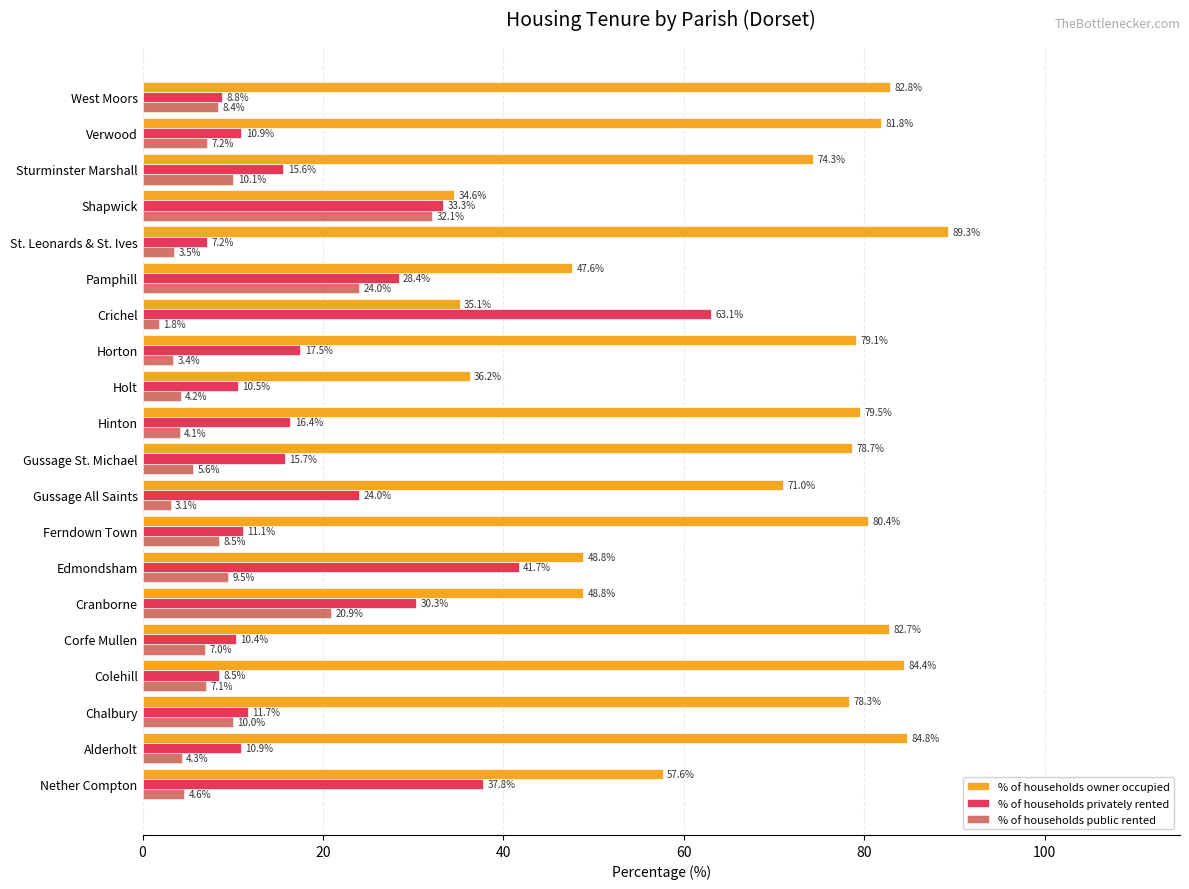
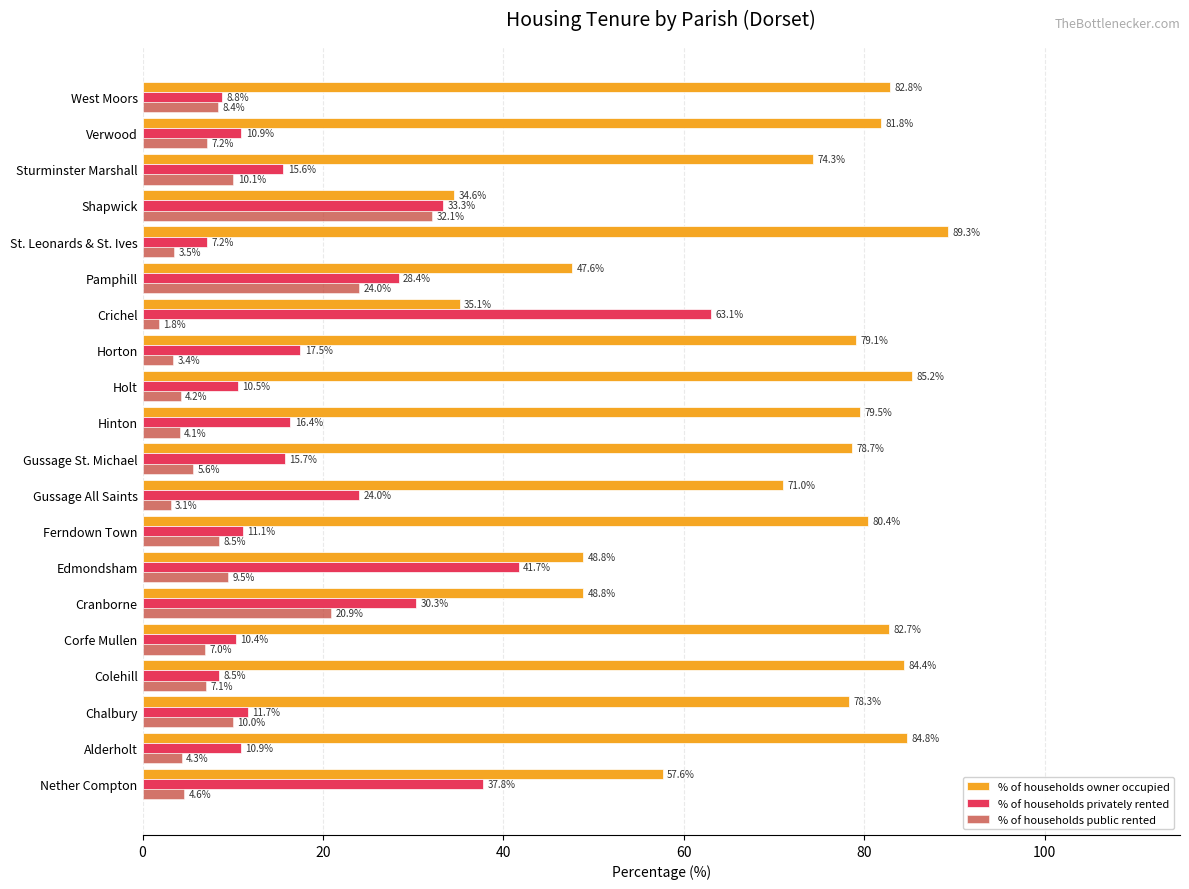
  {
    "% of households owner occupied": {
      "West Moors": "82.8%",
      "Verwood": "81.8%",
      "Sturminster Marshall": "74.3%",
      "Shapwick": "34.6%",
      "St. Leonards & St. Ives": "89.3%",
      "Pamphill": "47.6%",
      "Crichel": "35.1%",
      "Horton": "79.1%",
-     "Holt": "36.2%",
+     "Holt": "85.2%",
      "Hinton": "79.5%",
      "Gussage St. Michael": "78.7%",
      "Gussage All Saints": "71.0%",
      "Ferndown Town": "80.4%",
      "Edmondsham": "48.8%",
      "Cranborne": "48.8%",
      "Corfe Mullen": "82.7%",
      "Colehill": "84.4%",
      "Chalbury": "78.3%",
      "Alderholt": "84.8%",
      "Nether Compton": "57.6%"
    },
    "% of households privately rented": {
      "West Moors": "8.8%",
      "Verwood": "10.9%",
      "Sturminster Marshall": "15.6%",
      "Shapwick": "33.3%",
      "St. Leonards & St. Ives": "7.2%",
      "Pamphill": "28.4%",
      "Crichel": "63.1%",
      "Horton": "17.5%",
      "Holt": "10.5%",
      "Hinton": "16.4%",
      "Gussage St. Michael": "15.7%",
      "Gussage All Saints": "24.0%",
      "Ferndown Town": "11.1%",
      "Edmondsham": "41.7%",
      "Cranborne": "30.3%",
      "Corfe Mullen": "10.4%",
      "Colehill": "8.5%",
      "Chalbury": "11.7%",
      "Alderholt": "10.9%",
      "Nether Compton": "37.8%"
    },
    "% of households public rented": {
      "West Moors": "8.4%",
      "Verwood": "7.2%",
      "Sturminster Marshall": "10.1%",
      "Shapwick": "32.1%",
      "St. Leonards & St. Ives": "3.5%",
      "Pamphill": "24.0%",
      "Crichel": "1.8%",
      "Horton": "3.4%",
      "Holt": "4.2%",
      "Hinton": "4.1%",
      "Gussage St. Michael": "5.6%",
      "Gussage All Saints": "3.1%",
      "Ferndown Town": "8.5%",
      "Edmondsham": "9.5%",
      "Cranborne": "20.9%",
      "Corfe Mullen": "7.0%",
      "Colehill": "7.1%",
      "Chalbury": "10.0%",
      "Alderholt": "4.3%",
      "Nether Compton": "4.6%"
    }
  }
